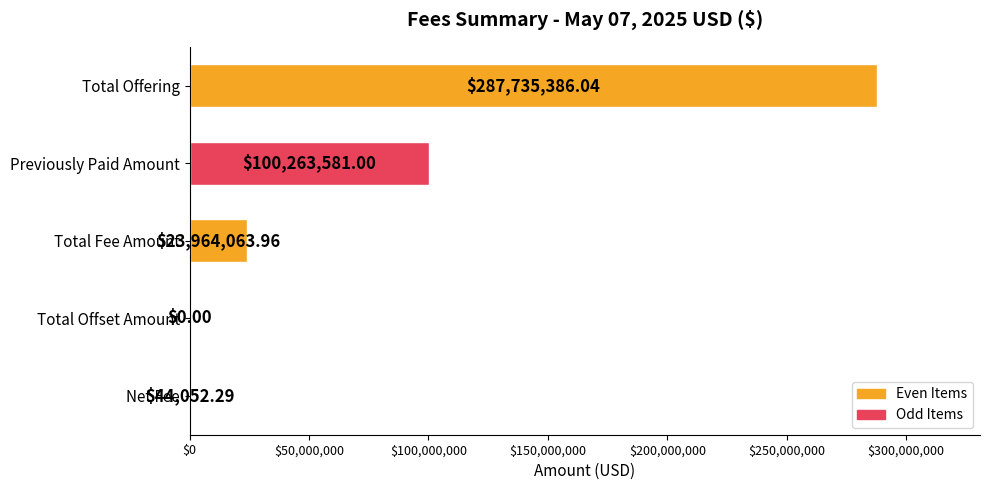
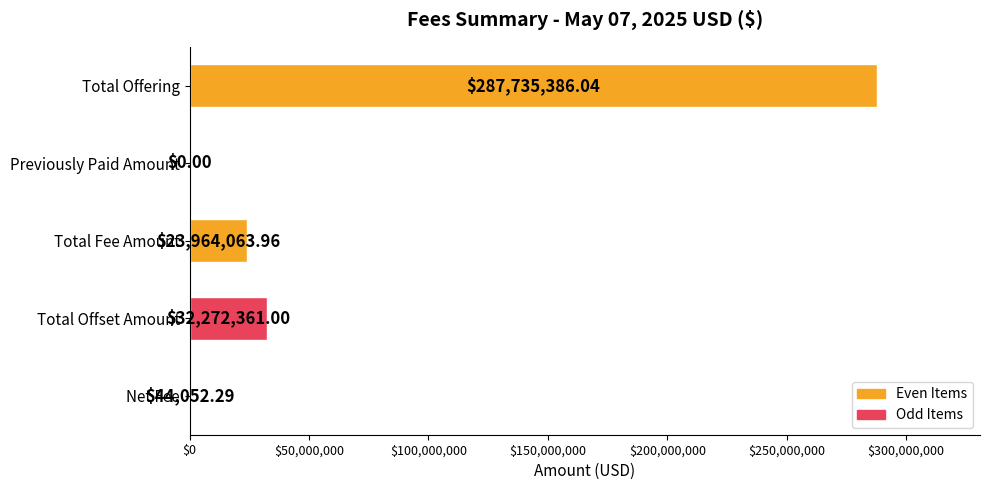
  {
    "Total Offering": "$287,735,386.04",
-   "Previously Paid Amount": "$100,263,581.00",
+   "Previously Paid Amount": "$0.00",
    "Total Fee Amount": "$23,964,063.96",
-   "Total Offset Amount": "$0.00",
+   "Total Offset Amount": "$32,272,361.00",
    "Net Fee": "$44,052.29"
  }
